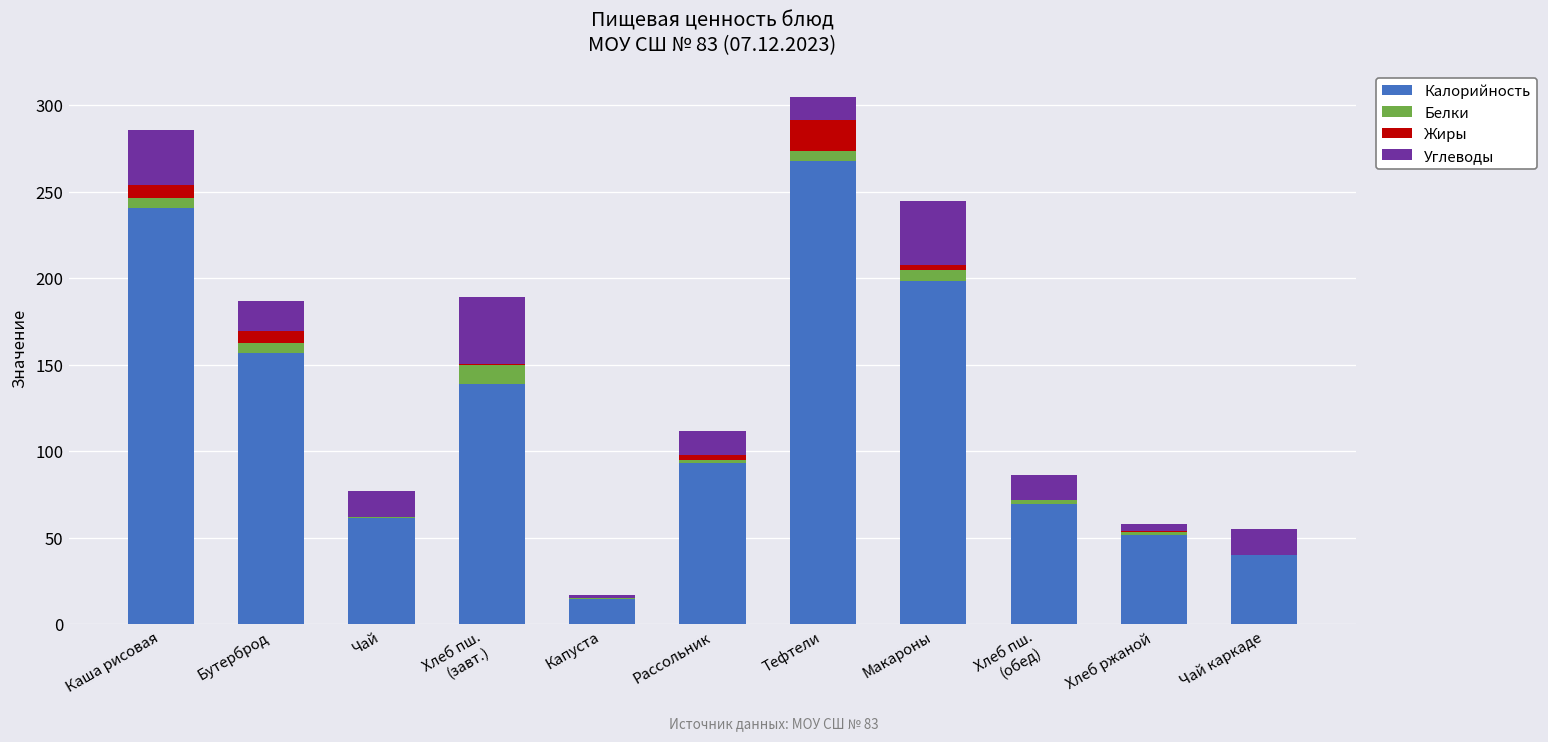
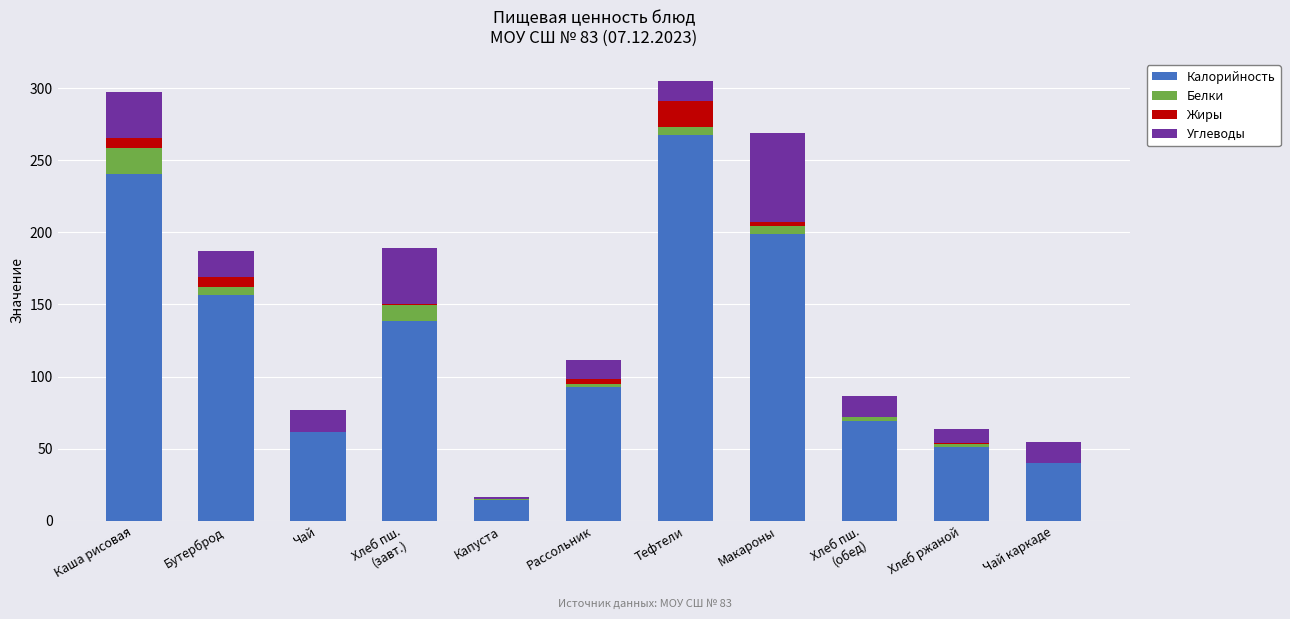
  {
    "Калорийность": {
      "Каша рисовая": 241,
      "Бутерброд": 157,
      "Чай": 61,
      "Хлеб пш. (завт.)": 139,
      "Капуста": 14,
      "Рассольник": 93,
      "Тефтели": 268,
      "Макароны": 199,
      "Хлеб пш. (обед)": 69,
      "Хлеб ржаной": 51,
      "Чай каркаде": 40
    },
    "Белки": {
-     "Каша рисовая": 6,
+     "Каша рисовая": 18,
      "Бутерброд": 6,
      "Хлеб пш. (завт.)": 11,
      "Рассольник": 2,
      "Тефтели": 5,
      "Макароны": 6,
      "Хлеб пш. (обед)": 2,
      "Хлеб ржаной": 2,
      "Чай каркаде": 0
    },
    "Жиры": {
      "Каша рисовая": 7,
      "Бутерброд": 7,
      "Рассольник": 3,
      "Тефтели": 18,
      "Макароны": 3,
      "Чай каркаде": 0
    },
    "Углеводы": {
      "Каша рисовая": 32,
      "Бутерброд": 17,
      "Чай": 15,
      "Хлеб пш. (завт.)": 39,
      "Рассольник": 14,
      "Тефтели": 14,
-     "Макароны": 37,
+     "Макароны": 61,
      "Хлеб пш. (обед)": 15,
-     "Хлеб ржаной": 4,
+     "Хлеб ржаной": 10,
      "Чай каркаде": 15
    }
  }
